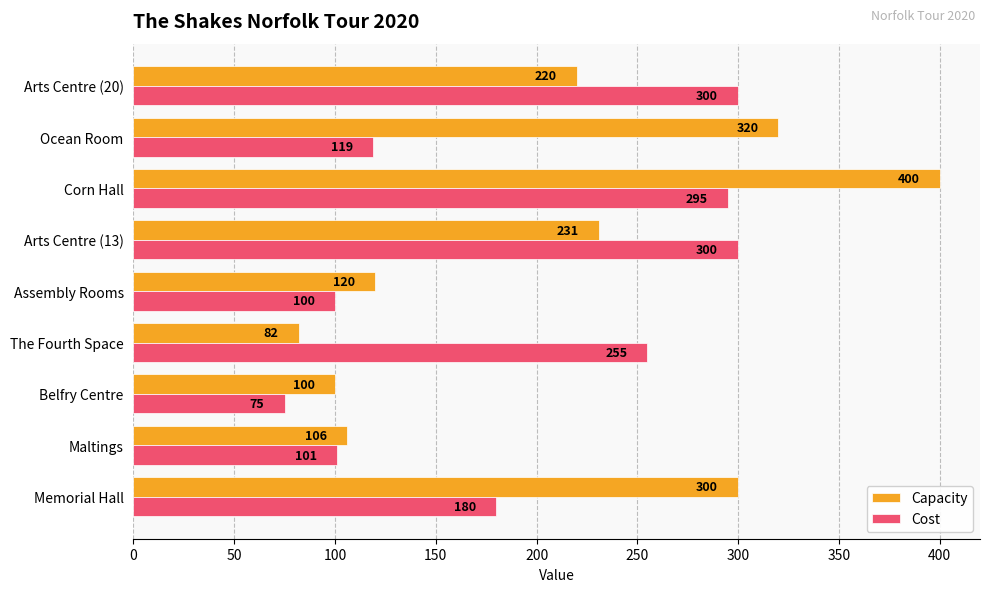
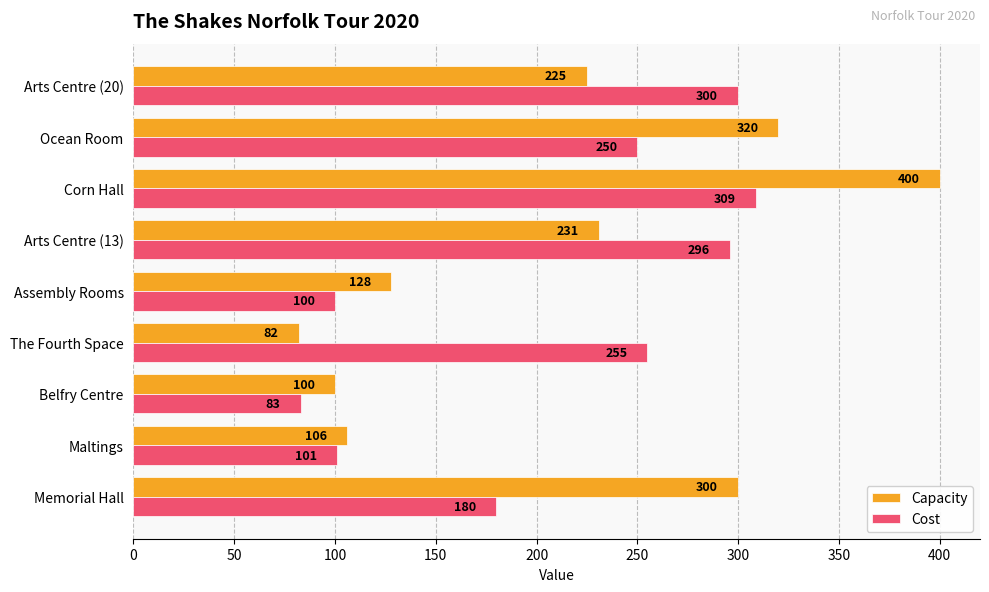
  {
    "Capacity": {
-     "Arts Centre (20)": 220,
+     "Arts Centre (20)": 225,
      "Ocean Room": 320,
      "Corn Hall": 400,
      "Arts Centre (13)": 231,
-     "Assembly Rooms": 120,
+     "Assembly Rooms": 128,
      "The Fourth Space": 82,
      "Belfry Centre": 100,
      "Maltings": 106,
      "Memorial Hall": 300
    },
    "Cost": {
      "Arts Centre (20)": 300,
-     "Ocean Room": 119,
-     "Corn Hall": 295,
-     "Arts Centre (13)": 300,
+     "Ocean Room": 250,
+     "Corn Hall": 309,
+     "Arts Centre (13)": 296,
      "Assembly Rooms": 100,
      "The Fourth Space": 255,
-     "Belfry Centre": 75,
+     "Belfry Centre": 83,
      "Maltings": 101,
      "Memorial Hall": 180
    }
  }
